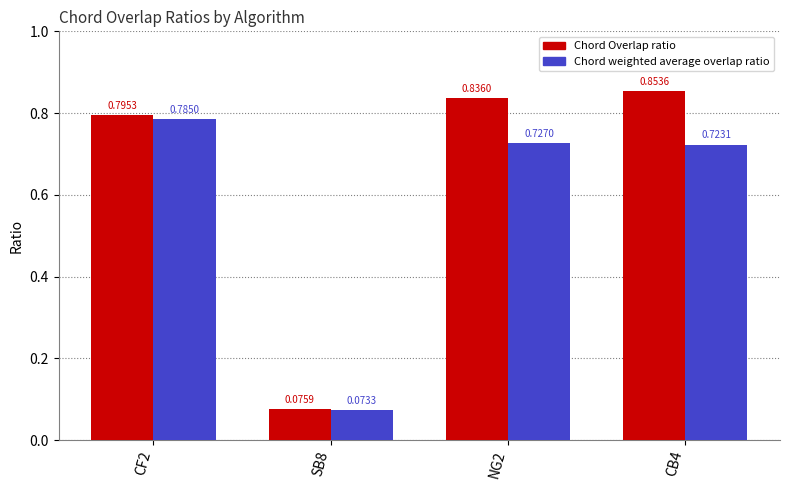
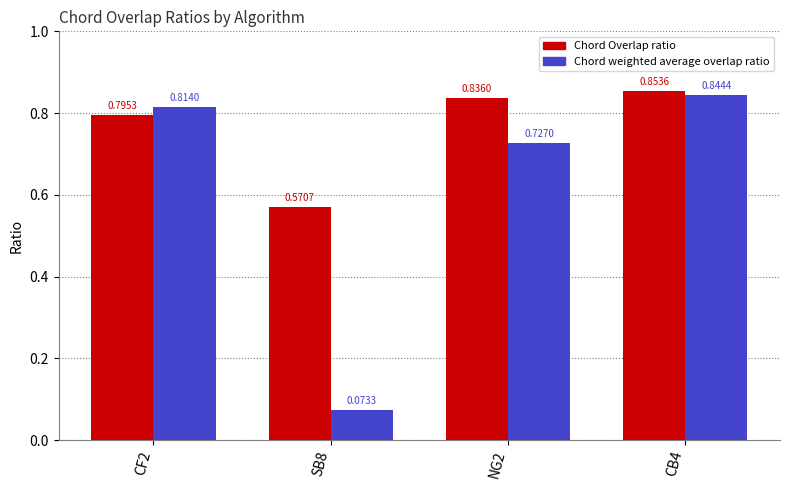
  {
    "Chord Overlap ratio": {
      "CF2": 0.7953,
-     "SB8": 0.0759,
+     "SB8": 0.5707,
      "NG2": 0.8360,
      "CB4": 0.8536
    },
    "Chord weighted average overlap ratio": {
-     "CF2": 0.7850,
+     "CF2": 0.8140,
      "SB8": 0.0733,
      "NG2": 0.7270,
-     "CB4": 0.7231
+     "CB4": 0.8444
    }
  }
